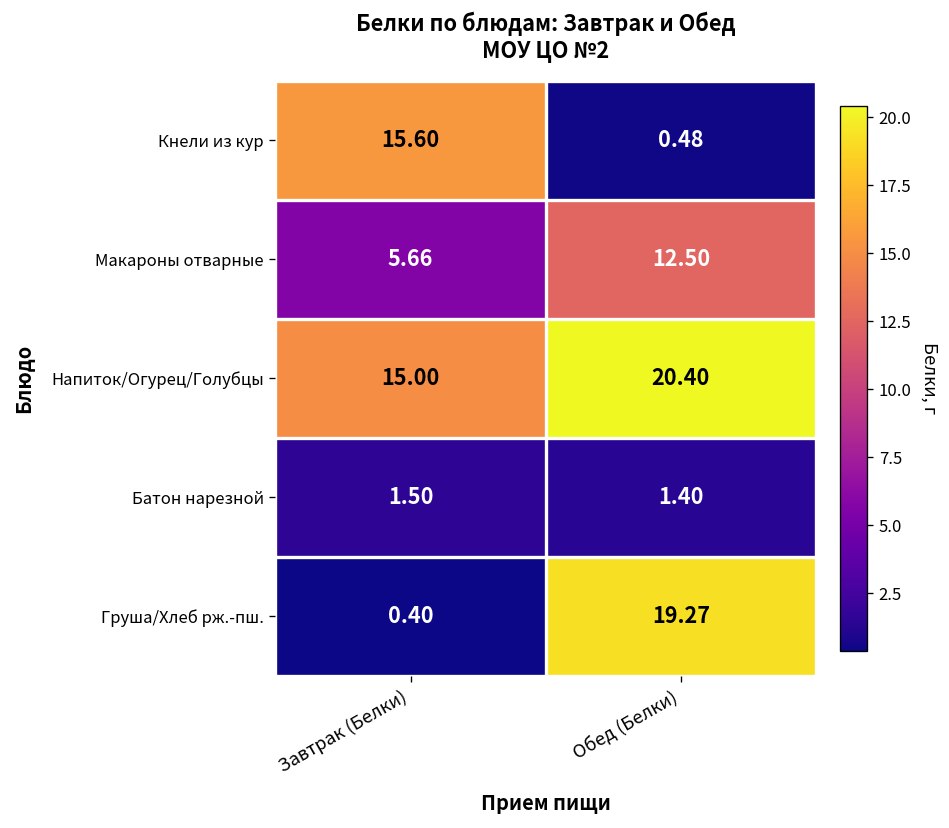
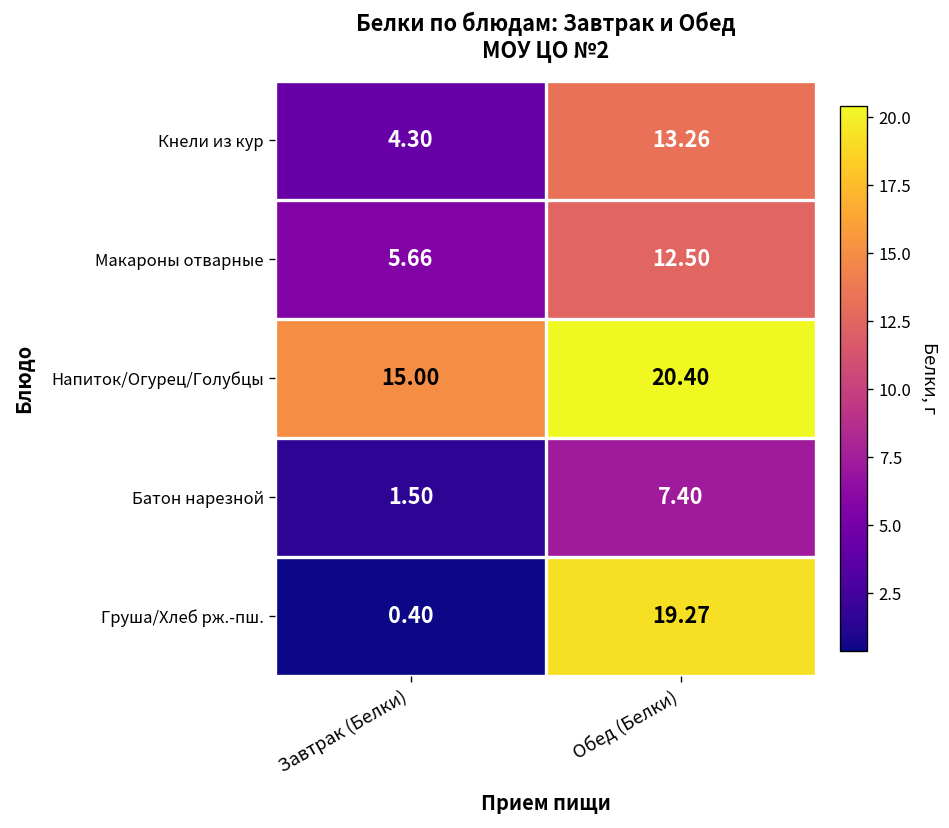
  {
    "Кнели из кур": {
-     "Завтрак (Белки)": 15.60,
-     "Обед (Белки)": 0.48
+     "Завтрак (Белки)": 4.30,
+     "Обед (Белки)": 13.26
    },
    "Макароны отварные": {
      "Завтрак (Белки)": 5.66,
      "Обед (Белки)": 12.50
    },
    "Напиток/Огурец/Голубцы": {
      "Завтрак (Белки)": 15.00,
      "Обед (Белки)": 20.40
    },
    "Батон нарезной": {
      "Завтрак (Белки)": 1.50,
-     "Обед (Белки)": 1.40
+     "Обед (Белки)": 7.40
    },
    "Груша/Хлеб рж.-пш.": {
      "Завтрак (Белки)": 0.40,
      "Обед (Белки)": 19.27
    }
  }
